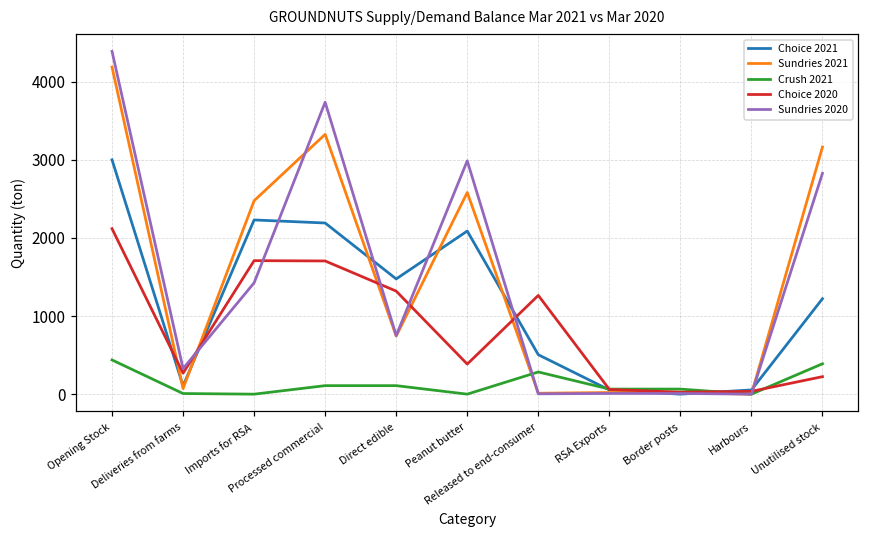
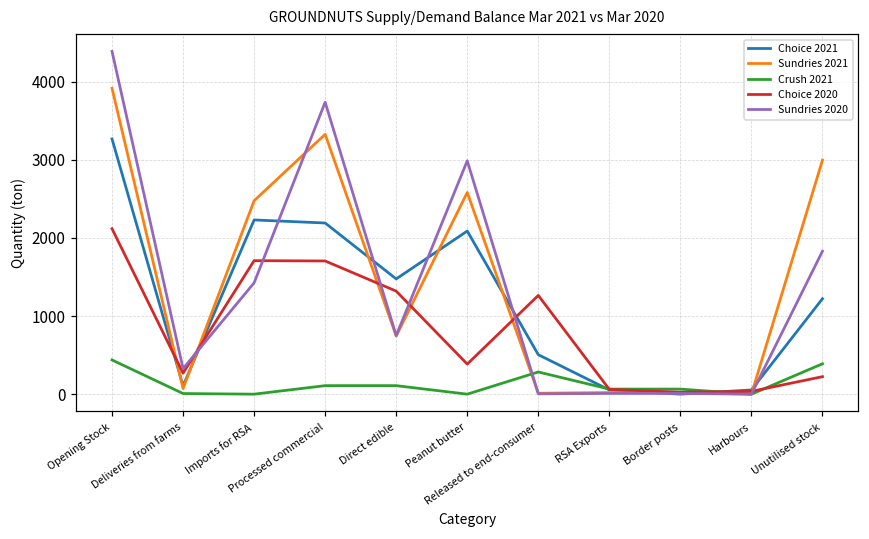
  {
    "Choice 2021": {
-     "Opening Stock": 3000,
+     "Opening Stock": 3300,
      "Imports for RSA": 2200,
      "Processed commercial": 2200,
      "Direct edible": 1500,
      "Peanut butter": 2100,
      "Released to end-consumer": 500,
      "Unutilised stock": 1200
    },
    "Sundries 2021": {
-     "Opening Stock": 4200,
+     "Opening Stock": 3900,
      "Imports for RSA": 2500,
      "Processed commercial": 3300,
      "Peanut butter": 2600,
-     "Unutilised stock": 3200
+     "Unutilised stock": 3000
    },
    "Crush 2021": {
      "Opening Stock": 400,
      "Deliveries from farms": 0,
      "Imports for RSA": 0,
      "Processed commercial": 100,
      "Direct edible": 100,
      "Peanut butter": 0,
      "Released to end-consumer": 300,
      "Border posts": 100,
      "Unutilised stock": 400
    },
    "Choice 2020": {
      "Opening Stock": 2100,
      "Deliveries from farms": 300,
      "Imports for RSA": 1700,
      "Processed commercial": 1700,
      "Direct edible": 1300,
      "Peanut butter": 400,
      "Released to end-consumer": 1300,
      "Unutilised stock": 200
    },
    "Sundries 2020": {
      "Opening Stock": 4400,
      "Deliveries from farms": 300,
      "Imports for RSA": 1400,
      "Processed commercial": 3700,
      "Peanut butter": 3000,
-     "Unutilised stock": 2800
+     "Unutilised stock": 1800
    }
  }
